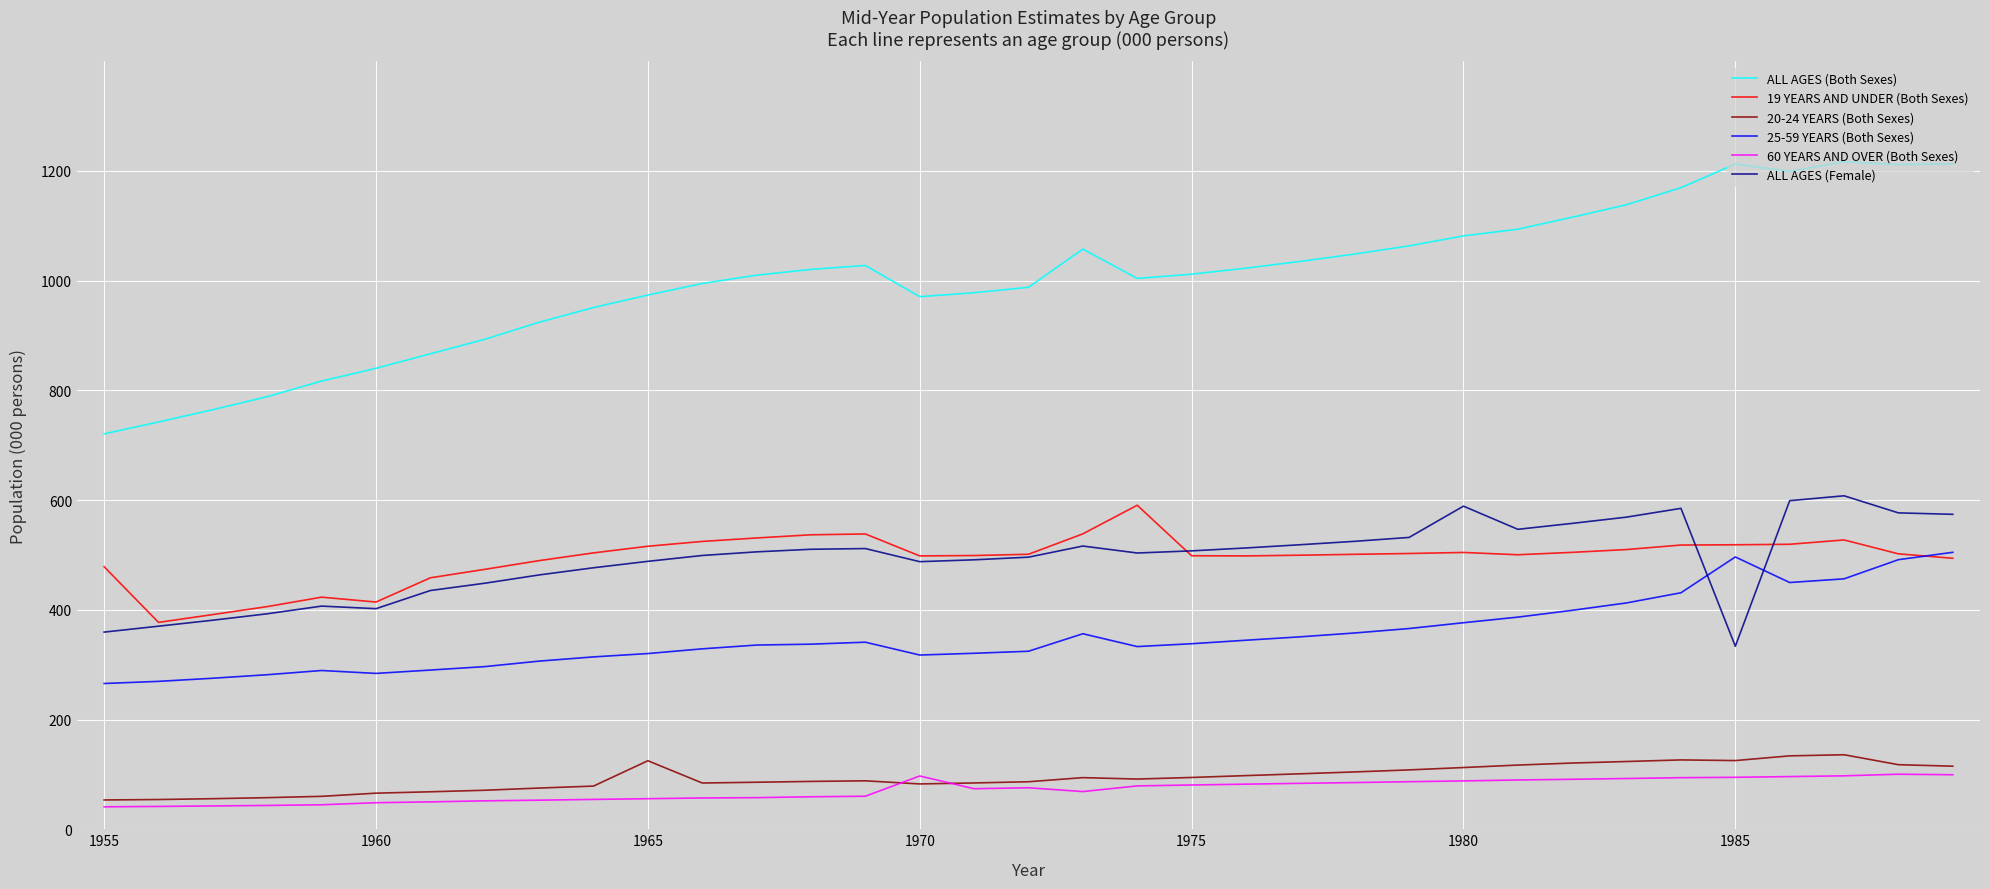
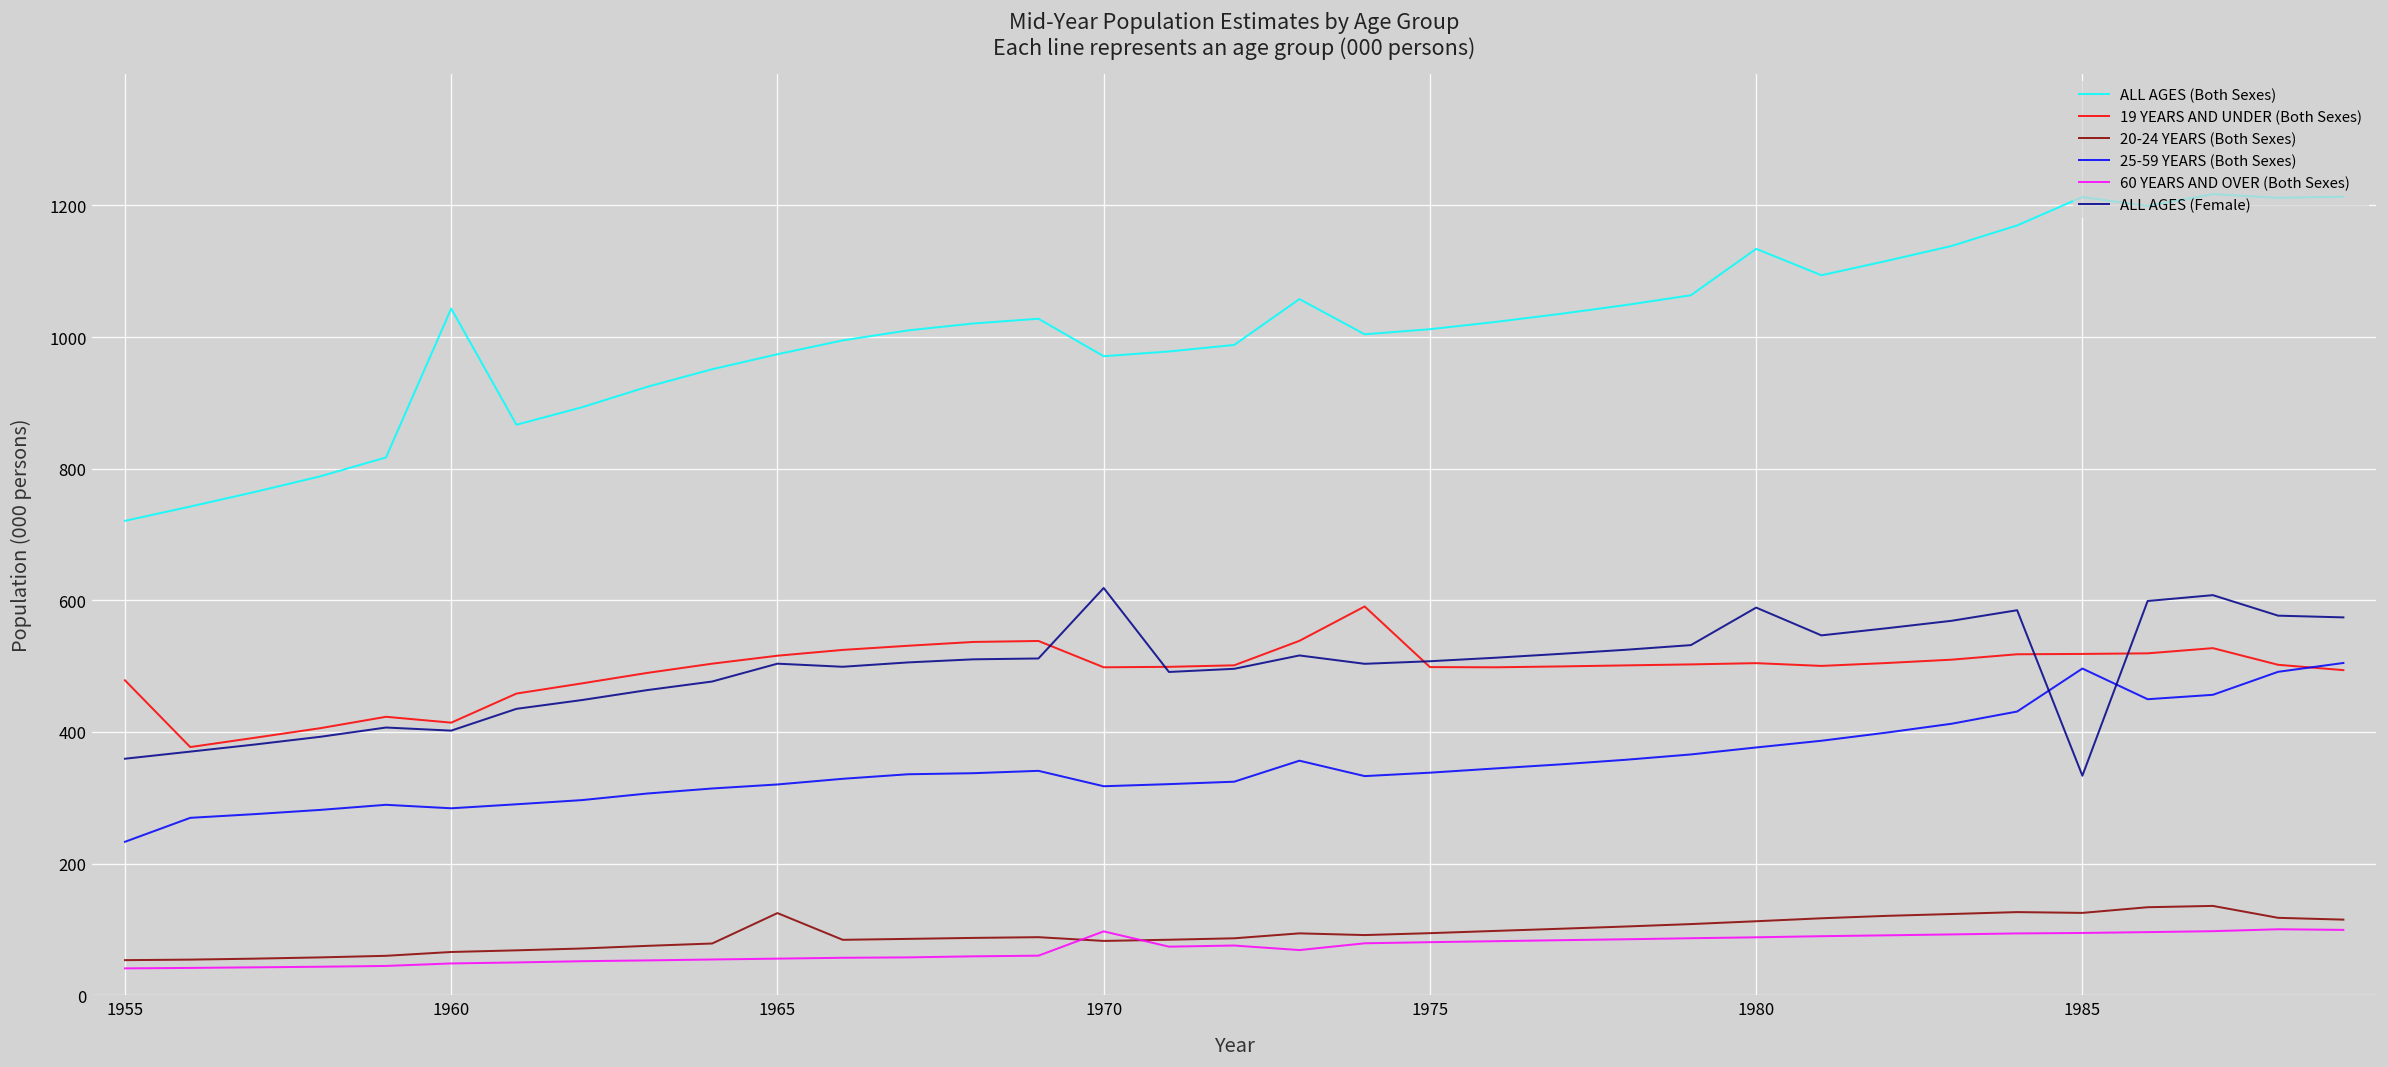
  {
    "ALL AGES (Both Sexes)": {
      "1955": 720,
-     "1960": 840,
+     "1960": 1040,
      "1965": 970,
      "1970": 970,
      "1975": 1010,
-     "1980": 1080
+     "1980": 1130
    },
    "19 YEARS AND UNDER (Both Sexes)": {
      "1955": 480,
      "1960": 410,
      "1965": 520,
      "1970": 500,
      "1975": 500,
      "1980": 500,
      "1985": 520
    },
    "20-24 YEARS (Both Sexes)": {
      "1955": 50,
      "1960": 70,
      "1965": 120,
      "1970": 80,
      "1975": 90,
      "1980": 110,
      "1985": 130
    },
    "25-59 YEARS (Both Sexes)": {
-     "1955": 270,
+     "1955": 230,
      "1960": 280,
      "1965": 320,
      "1970": 320,
      "1975": 340,
      "1980": 380,
      "1985": 500
    },
    "60 YEARS AND OVER (Both Sexes)": {
      "1955": 40,
      "1960": 50,
      "1965": 60,
      "1970": 100,
      "1975": 80,
      "1980": 90,
      "1985": 90
    },
    "ALL AGES (Female)": {
      "1955": 360,
      "1960": 400,
-     "1965": 490,
-     "1970": 490,
+     "1965": 500,
+     "1970": 620,
      "1975": 510,
      "1980": 590,
      "1985": 330
    }
  }
